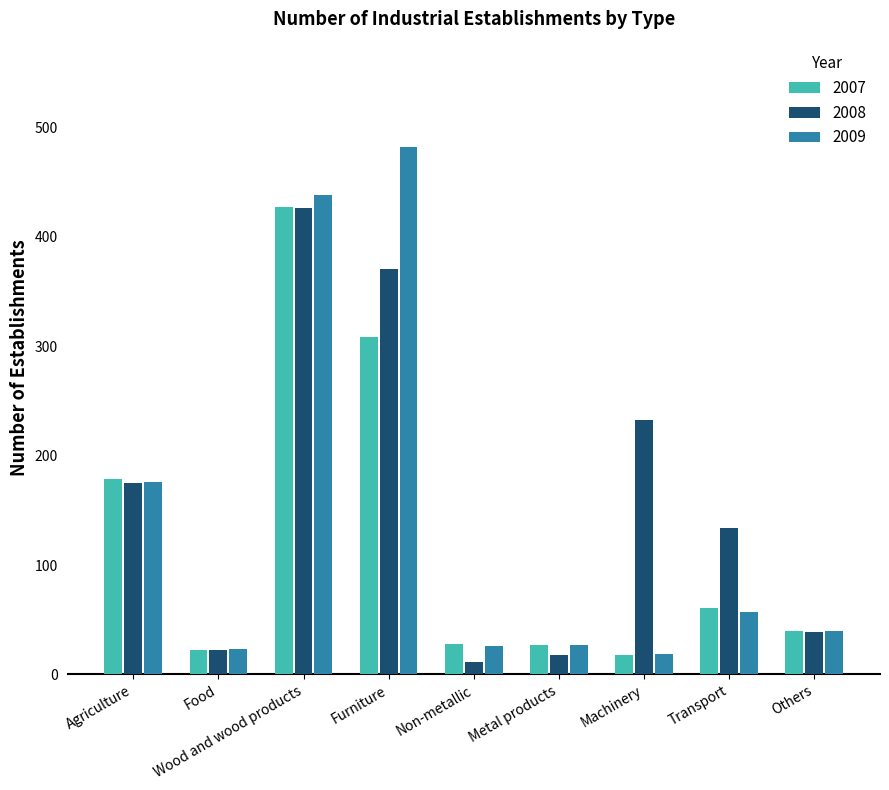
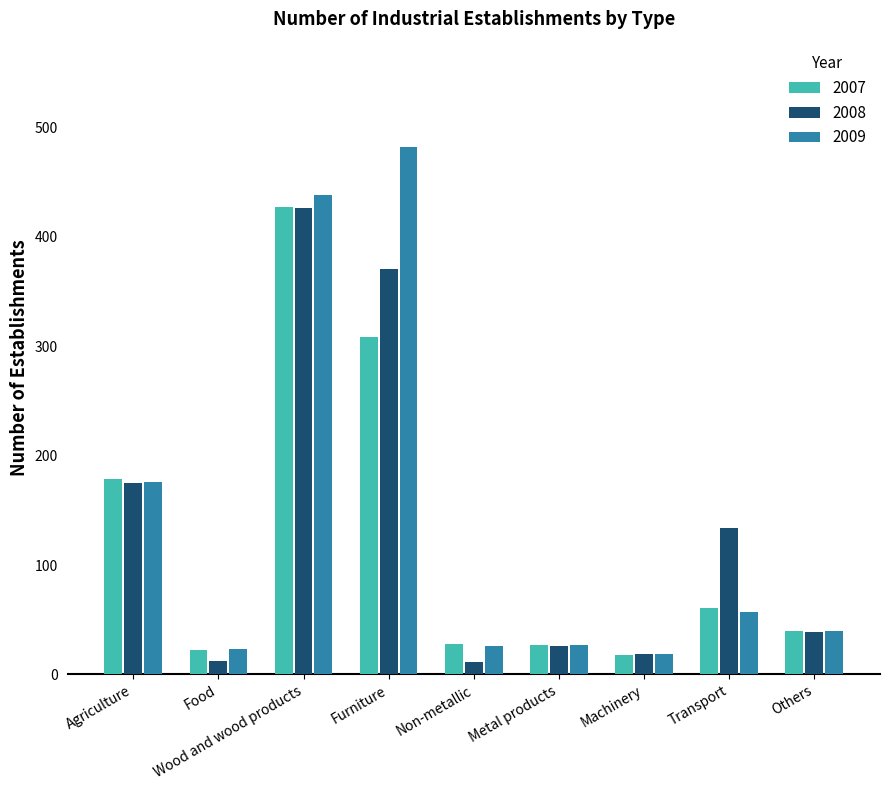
  {
    "2008": {
      "Agriculture": 175,
-     "Food": 22,
+     "Food": 12,
      "Wood and wood products": 426,
      "Furniture": 371,
      "Non-metallic": 11,
-     "Metal products": 18,
-     "Machinery": 233,
+     "Metal products": 26,
+     "Machinery": 19,
      "Transport": 134,
      "Others": 39
    }
  }
